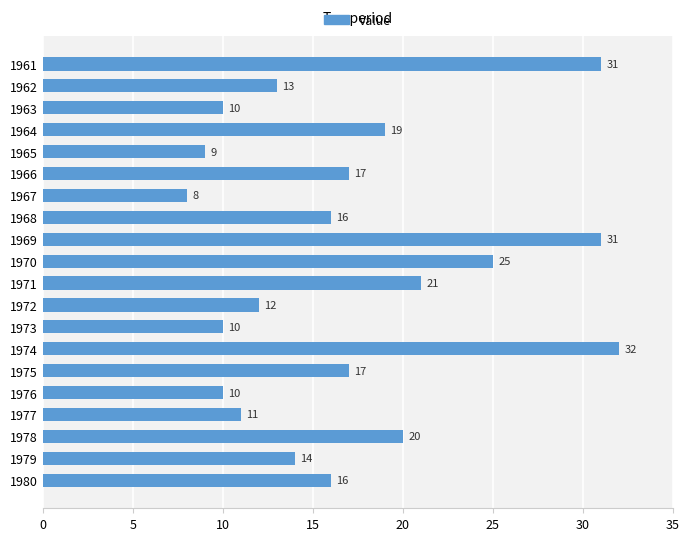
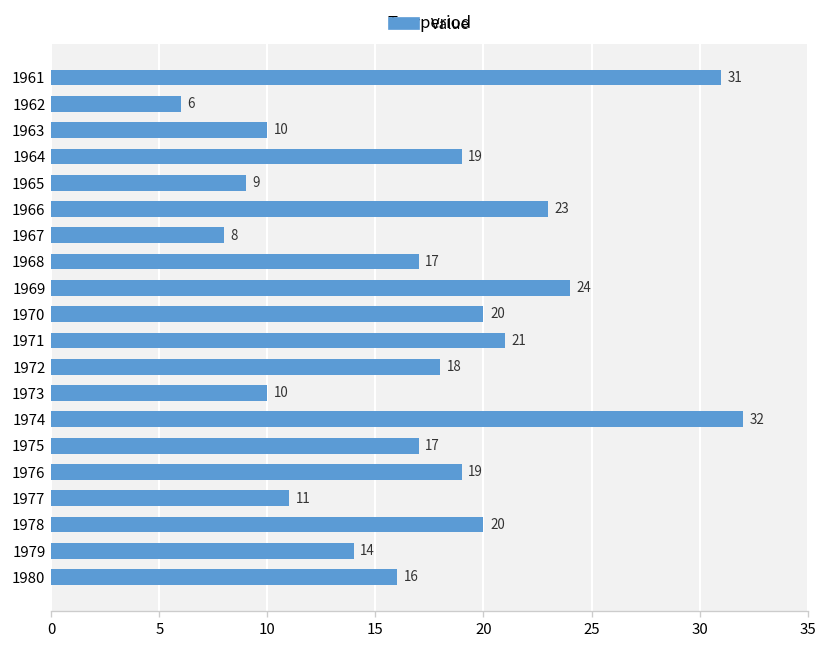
  {
    "1961": 31,
-   "1962": 13,
+   "1962": 6,
    "1963": 10,
    "1964": 19,
    "1965": 9,
-   "1966": 17,
+   "1966": 23,
    "1967": 8,
-   "1968": 16,
-   "1969": 31,
-   "1970": 25,
+   "1968": 17,
+   "1969": 24,
+   "1970": 20,
    "1971": 21,
-   "1972": 12,
+   "1972": 18,
    "1973": 10,
    "1974": 32,
    "1975": 17,
-   "1976": 10,
+   "1976": 19,
    "1977": 11,
    "1978": 20,
    "1979": 14,
    "1980": 16
  }
